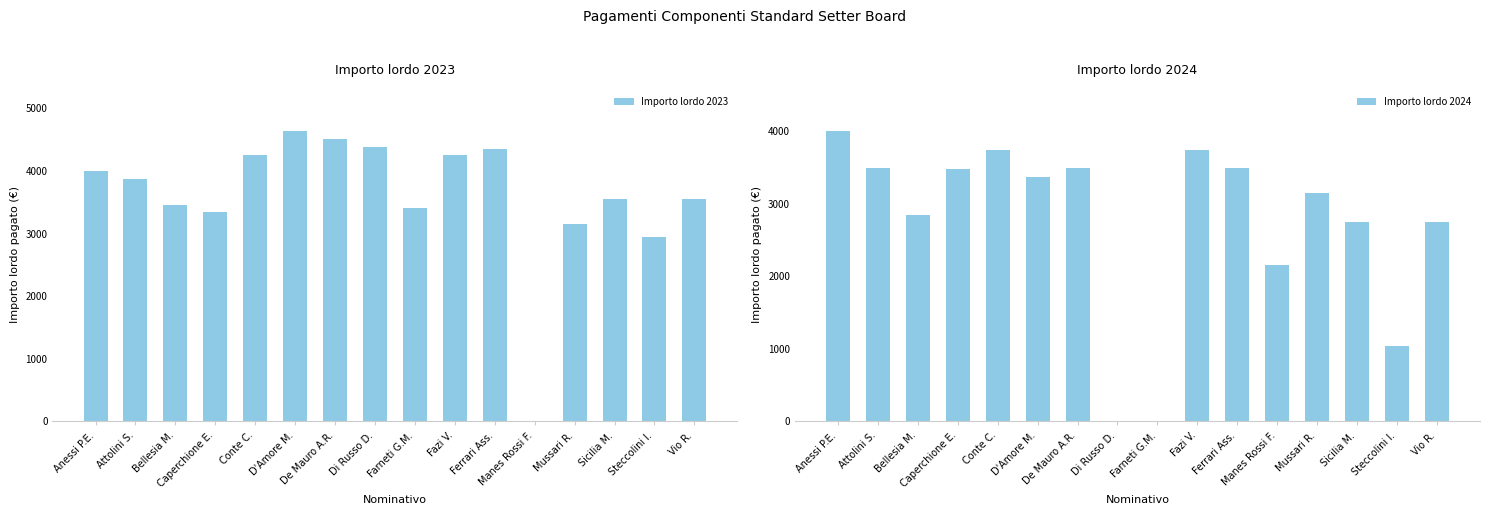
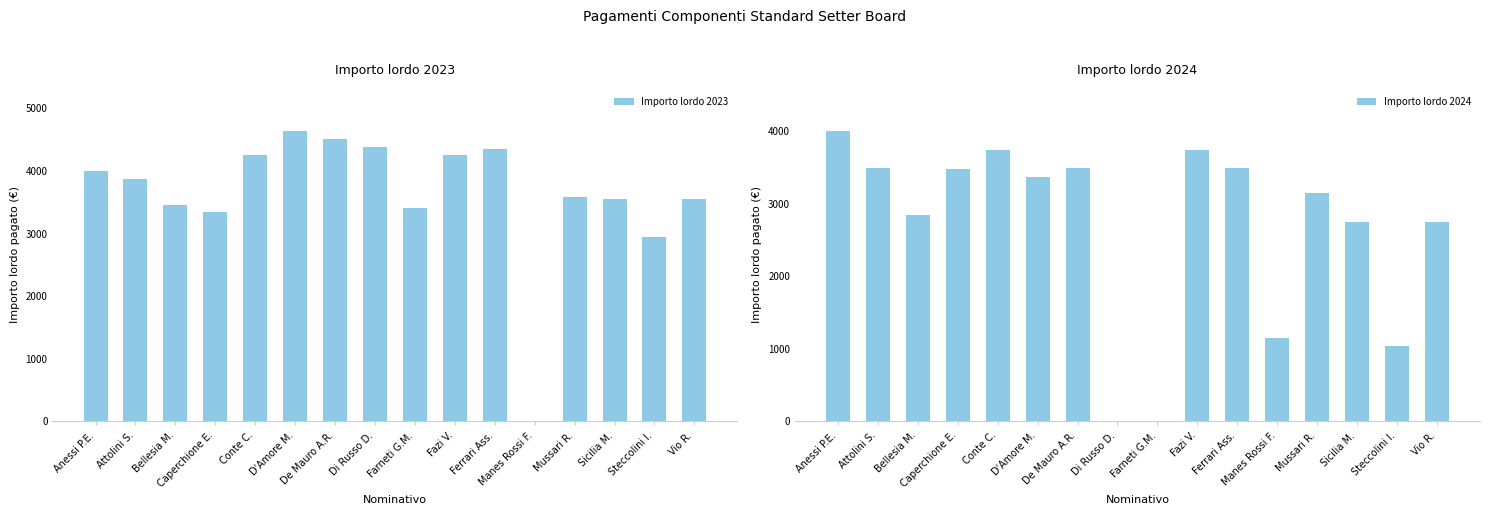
  {
    "Importo lordo 2023": {
      "Anessi P.E.": 4000,
      "Attolini S.": 3900,
      "Bellesia M.": 3500,
      "Caperchione E.": 3400,
      "Conte C.": 4300,
      "D'Amore M.": 4600,
      "De Mauro A.R.": 4500,
      "Di Russo D.": 4400,
      "Farneti G.M.": 3400,
      "Fazi V.": 4300,
      "Ferrari Ass.": 4300,
      "Manes Rossi F.": 0,
-     "Mussari R.": 3200,
+     "Mussari R.": 3600,
      "Sicilia M.": 3600,
      "Steccolini I.": 3000,
      "Vio R.": 3600
    },
    "Importo lordo 2024": {
      "Anessi P.E.": 4000,
      "Attolini S.": 3500,
      "Bellesia M.": 2900,
      "Caperchione E.": 3500,
      "Conte C.": 3700,
      "D'Amore M.": 3400,
      "De Mauro A.R.": 3500,
      "Di Russo D.": 0,
      "Farneti G.M.": 0,
      "Fazi V.": 3700,
      "Ferrari Ass.": 3500,
-     "Manes Rossi F.": 2200,
+     "Manes Rossi F.": 1200,
      "Mussari R.": 3200,
      "Sicilia M.": 2800,
      "Steccolini I.": 1000,
      "Vio R.": 2800
    }
  }
